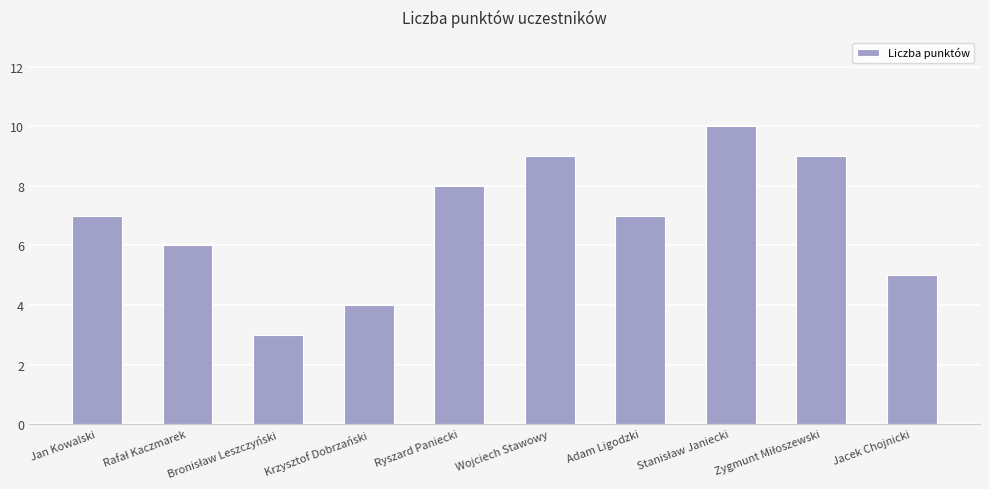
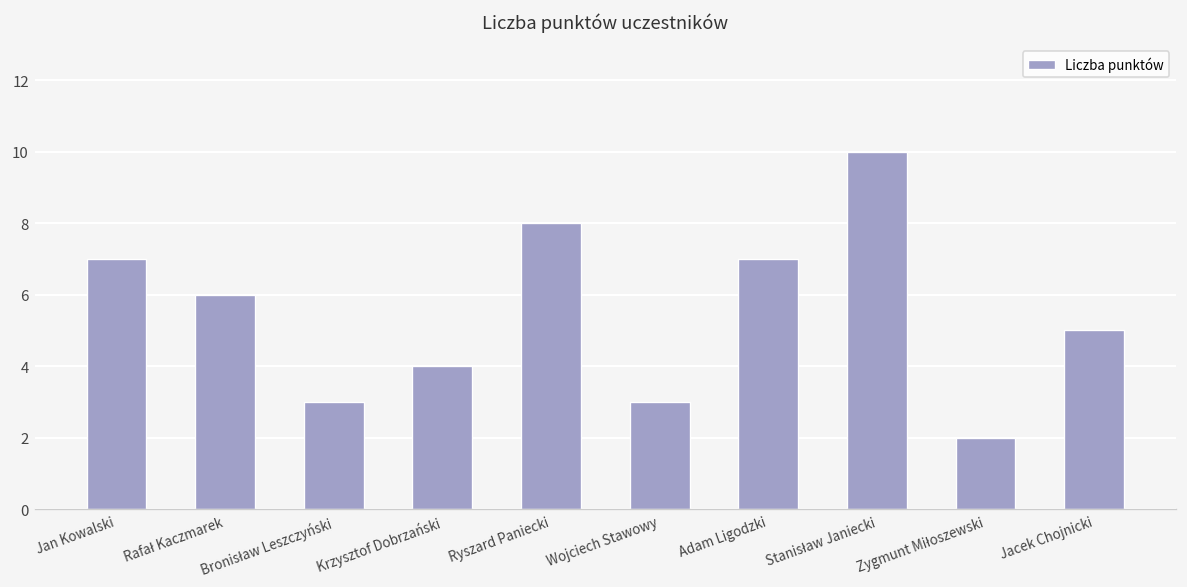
  {
    "Jan Kowalski": 7,
    "Rafał Kaczmarek": 6,
    "Bronisław Leszczyński": 3,
    "Krzysztof Dobrzański": 4,
    "Ryszard Paniecki": 8,
-   "Wojciech Stawowy": 9,
+   "Wojciech Stawowy": 3,
    "Adam Ligodzki": 7,
    "Stanisław Janiecki": 10,
-   "Zygmunt Miłoszewski": 9,
+   "Zygmunt Miłoszewski": 2,
    "Jacek Chojnicki": 5
  }
